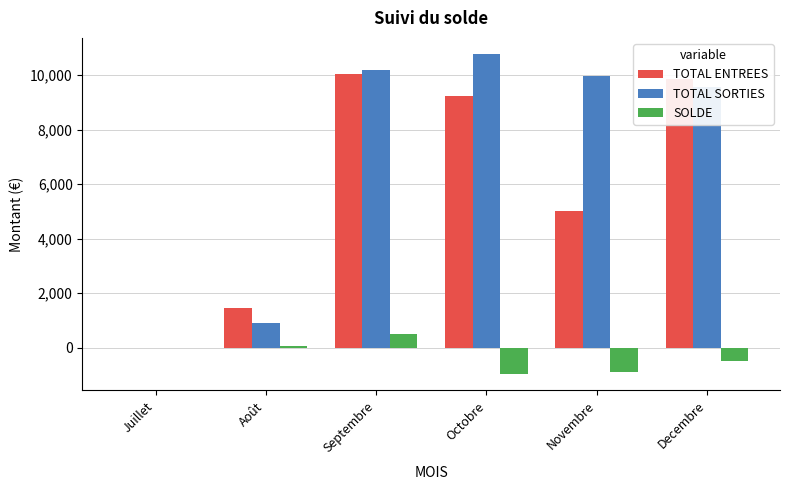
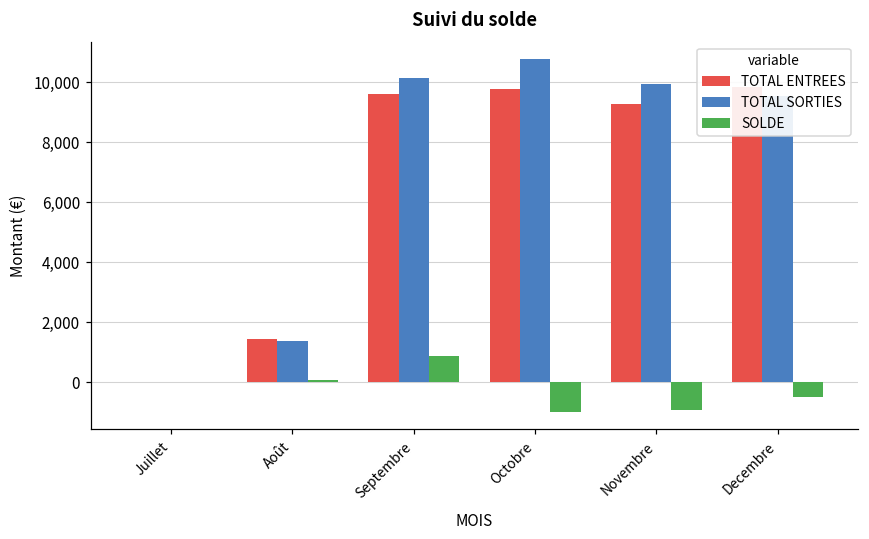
  {
    "TOTAL ENTREES": {
      "Juillet": "0",
      "Août": "1,400",
-     "Septembre": "10,000",
-     "Octobre": "9,200",
-     "Novembre": "5,000"
+     "Septembre": "9,600",
+     "Octobre": "9,800",
+     "Novembre": "9,300"
    },
    "TOTAL SORTIES": {
      "Juillet": "0",
-     "Août": "900",
+     "Août": "1,400",
      "Septembre": "10,200",
      "Octobre": "10,800",
      "Novembre": "9,900"
    },
    "SOLDE": {
      "Juillet": "0",
-     "Septembre": "500",
+     "Septembre": "900",
      "Octobre": "-1,000",
      "Novembre": "-900",
      "Decembre": "-500"
    }
  }
